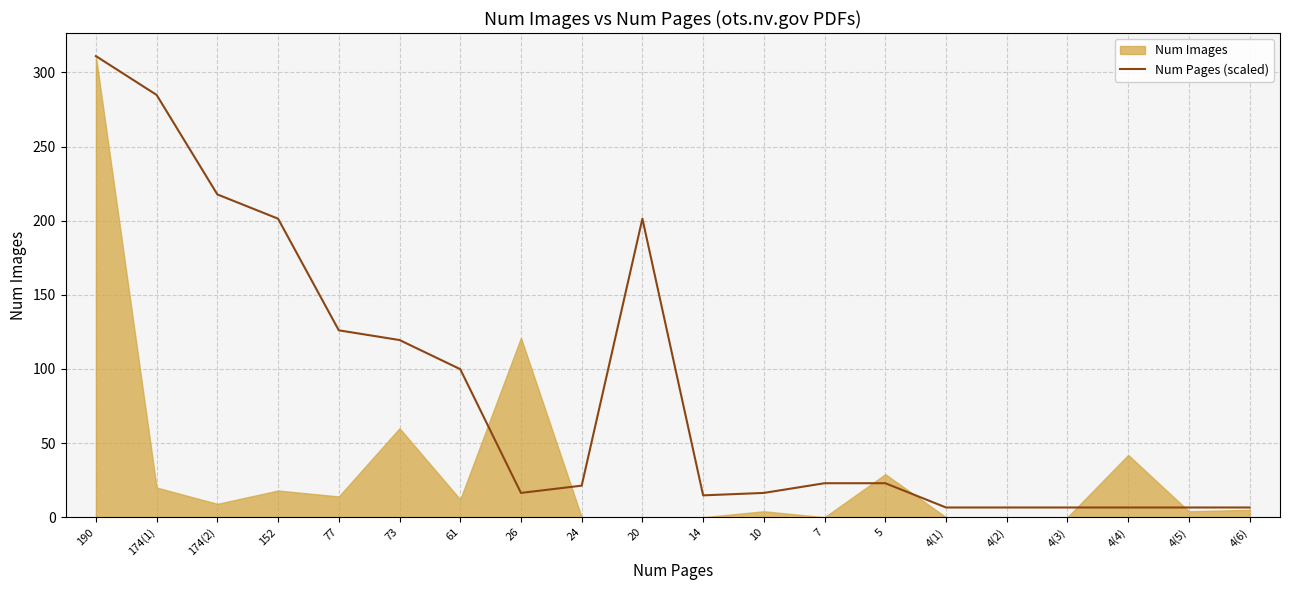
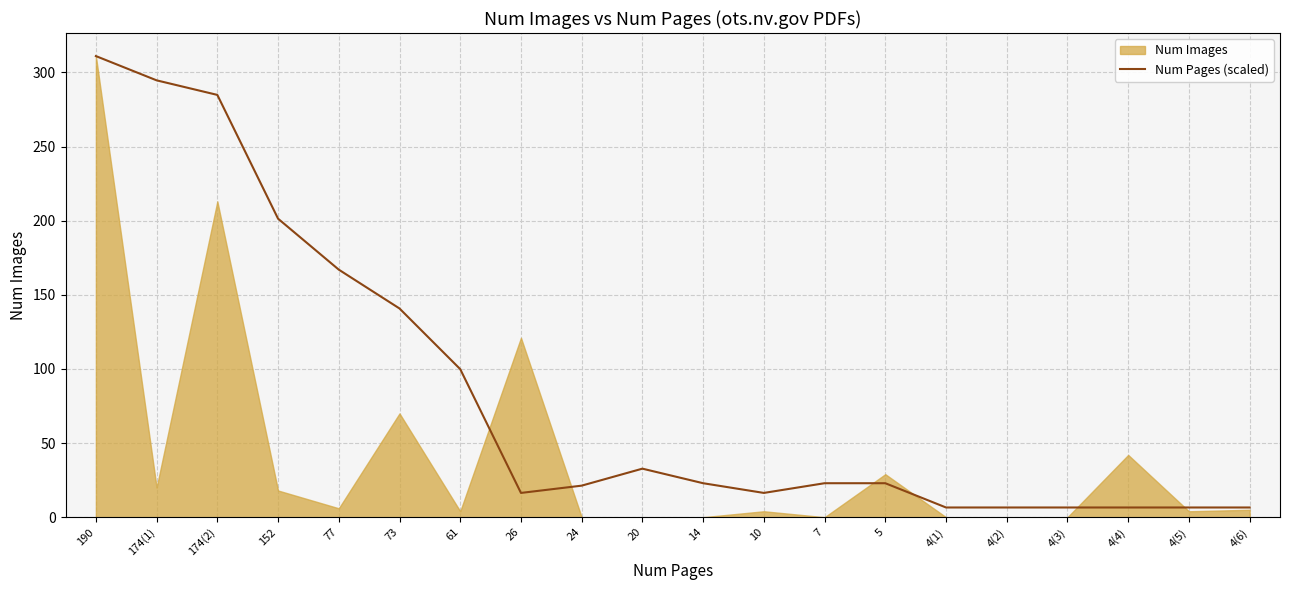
  {
    "Num Pages (scaled)": {
-     "174(1)": 285,
-     "174(2)": 218,
+     "174(1)": 295,
+     "174(2)": 285,
      "152": 201,
-     "77": 126,
-     "73": 119,
+     "77": 167,
+     "73": 141,
      "61": 100,
      "26": 16,
      "24": 21,
-     "20": 201,
-     "14": 15,
+     "20": 33,
+     "14": 23,
      "10": 16,
      "7": 23,
      "5": 23,
      "4(1)": 7,
      "4(2)": 7,
      "4(3)": 7,
      "4(4)": 7,
      "4(5)": 7
    },
    "Num Images": {
      "174(1)": 20,
-     "174(2)": 9,
+     "174(2)": 213,
      "152": 18,
-     "77": 14,
-     "73": 60,
-     "61": 12,
+     "77": 6,
+     "73": 70,
+     "61": 4,
      "26": 121,
      "24": 0,
      "20": 0,
      "14": 0,
      "10": 4,
      "7": 0,
      "5": 29,
      "4(1)": 0,
      "4(2)": 0,
      "4(3)": 0,
      "4(4)": 42,
      "4(5)": 4
    }
  }
